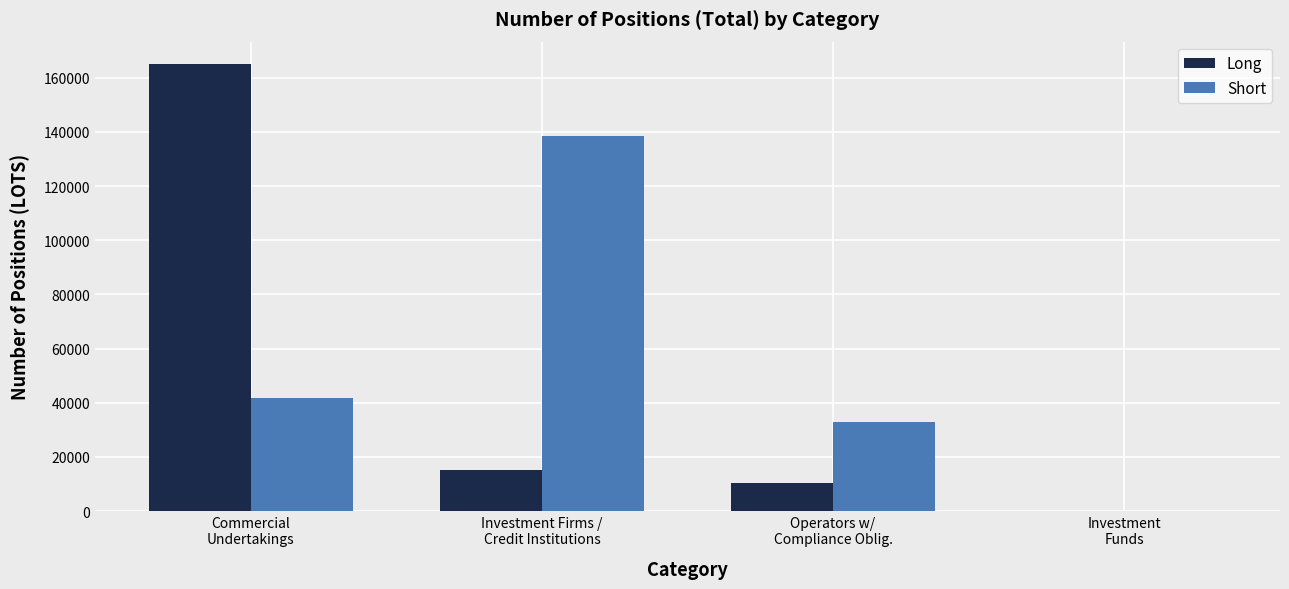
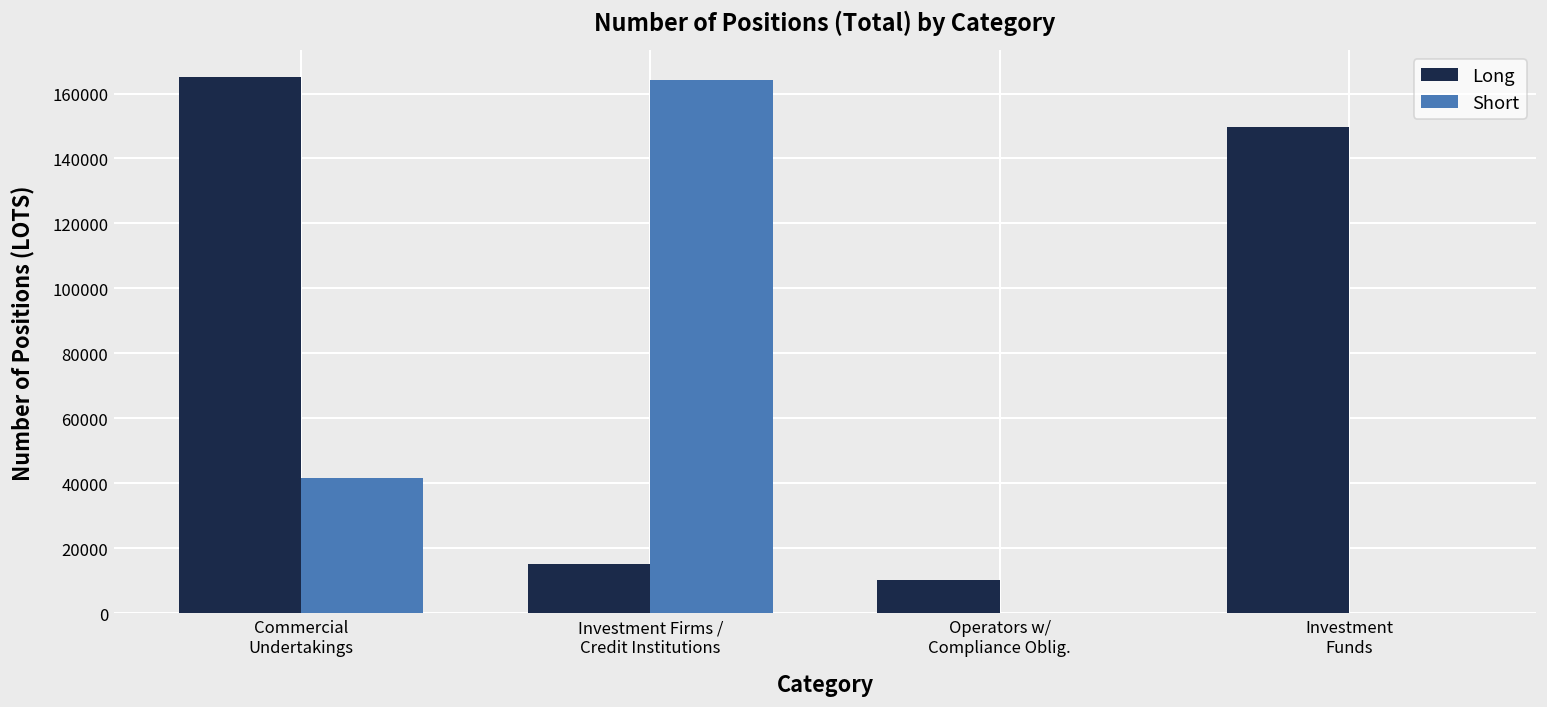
  {
    "Long": {
      "Commercial Undertakings": 165000,
      "Investment Firms / Credit Institutions": 15000,
      "Operators w/ Compliance Oblig.": 10000,
-     "Investment Funds": 0
+     "Investment Funds": 150000
    },
    "Short": {
      "Commercial Undertakings": 42000,
-     "Investment Firms / Credit Institutions": 138000,
-     "Operators w/ Compliance Oblig.": 33000,
+     "Investment Firms / Credit Institutions": 164000,
+     "Operators w/ Compliance Oblig.": 0,
      "Investment Funds": 0
    }
  }
